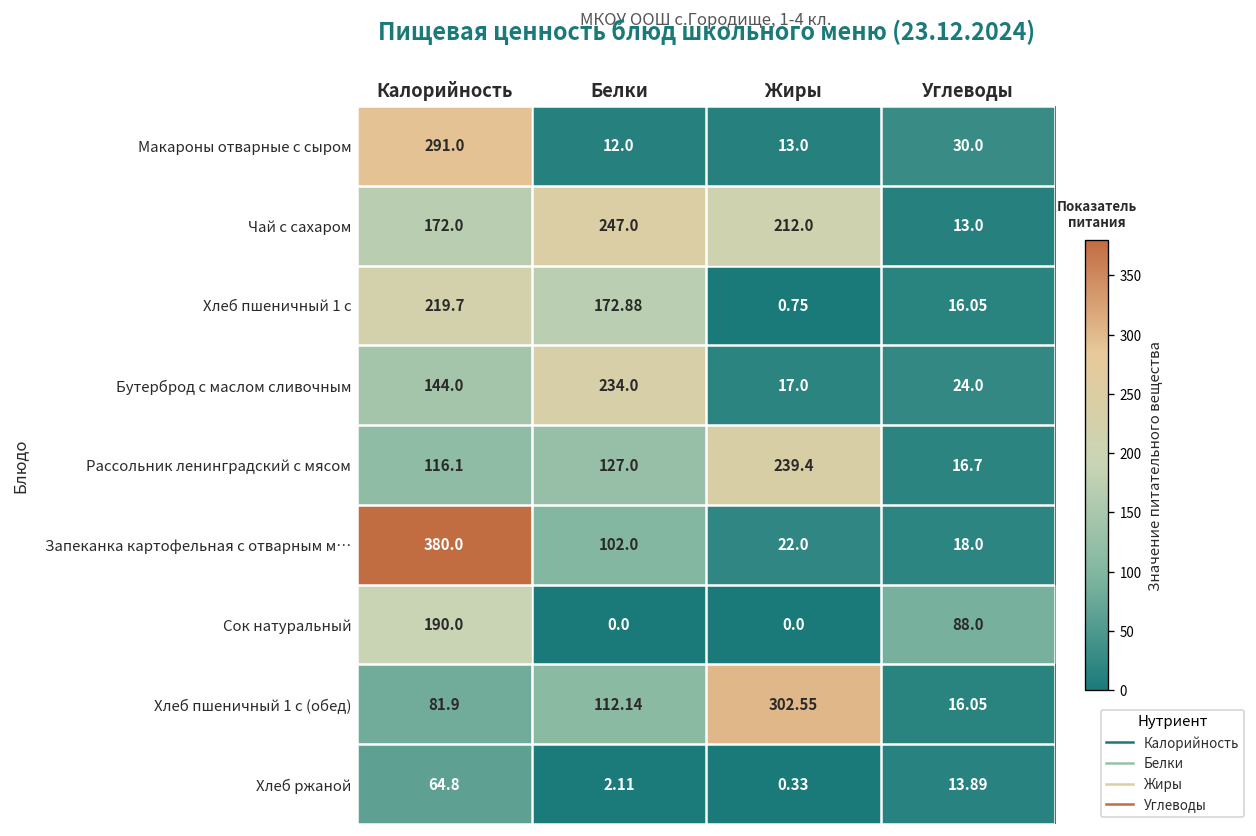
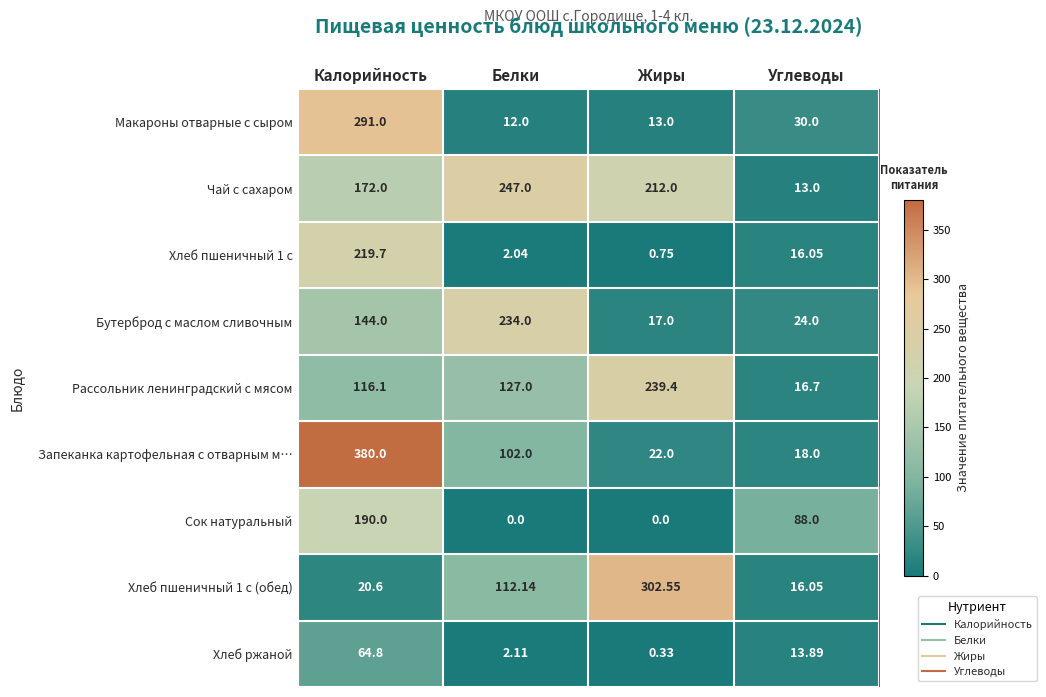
  {
    "Макароны отварные с сыром": {
      "Калорийность": 291.0,
      "Белки": 12.0,
      "Жиры": 13.0,
      "Углеводы": 30.0
    },
    "Чай с сахаром": {
      "Калорийность": 172.0,
      "Белки": 247.0,
      "Жиры": 212.0,
      "Углеводы": 13.0
    },
    "Хлеб пшеничный 1 с": {
      "Калорийность": 219.7,
-     "Белки": 172.88,
+     "Белки": 2.04,
      "Жиры": 0.75,
      "Углеводы": 16.05
    },
    "Бутерброд с маслом сливочным": {
      "Калорийность": 144.0,
      "Белки": 234.0,
      "Жиры": 17.0,
      "Углеводы": 24.0
    },
    "Рассольник ленинградский с мясом": {
      "Калорийность": 116.1,
      "Белки": 127.0,
      "Жиры": 239.4,
      "Углеводы": 16.7
    },
    "Запеканка картофельная с отварным м…": {
      "Калорийность": 380.0,
      "Белки": 102.0,
      "Жиры": 22.0,
      "Углеводы": 18.0
    },
    "Сок натуральный": {
      "Калорийность": 190.0,
      "Белки": 0.0,
      "Жиры": 0.0,
      "Углеводы": 88.0
    },
    "Хлеб пшеничный 1 с (обед)": {
-     "Калорийность": 81.9,
+     "Калорийность": 20.6,
      "Белки": 112.14,
      "Жиры": 302.55,
      "Углеводы": 16.05
    },
    "Хлеб ржаной": {
      "Калорийность": 64.8,
      "Белки": 2.11,
      "Жиры": 0.33,
      "Углеводы": 13.89
    }
  }
